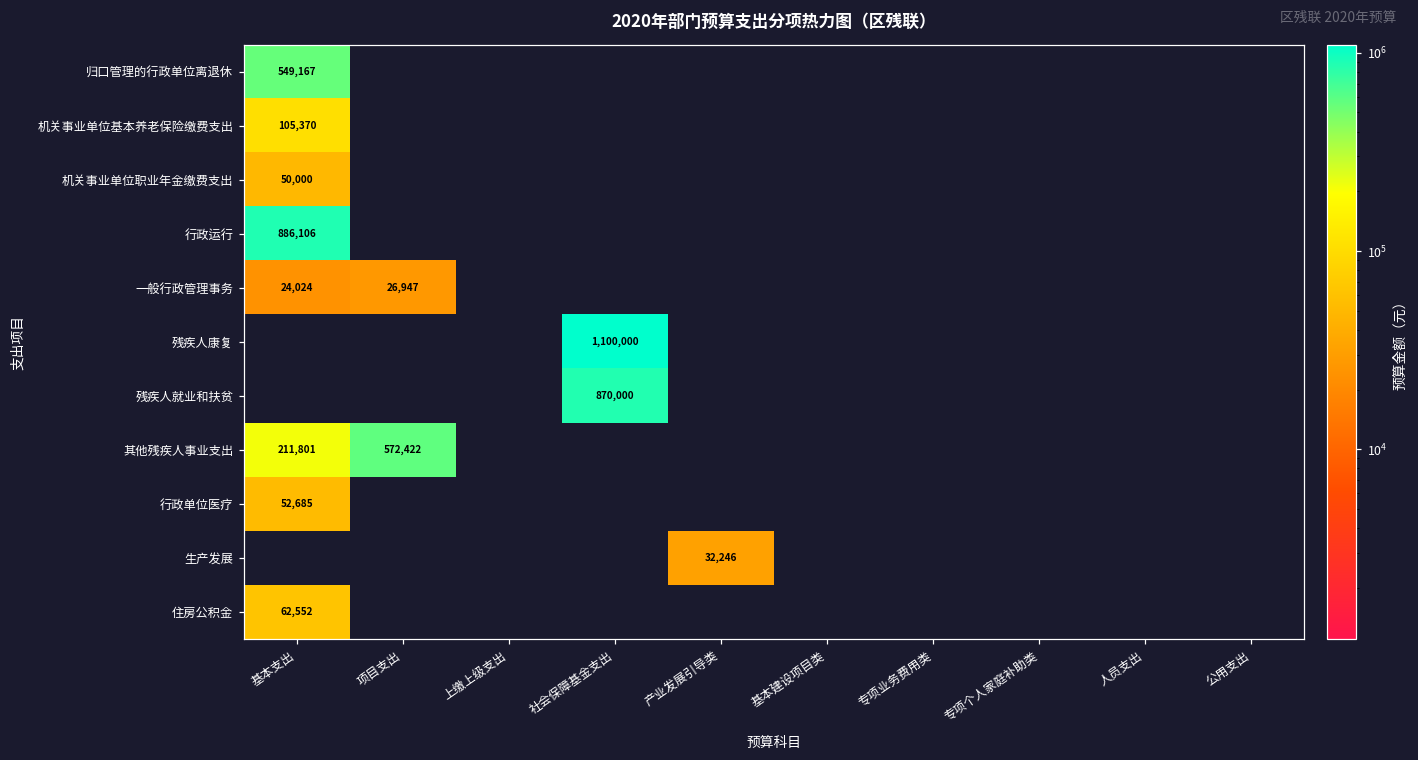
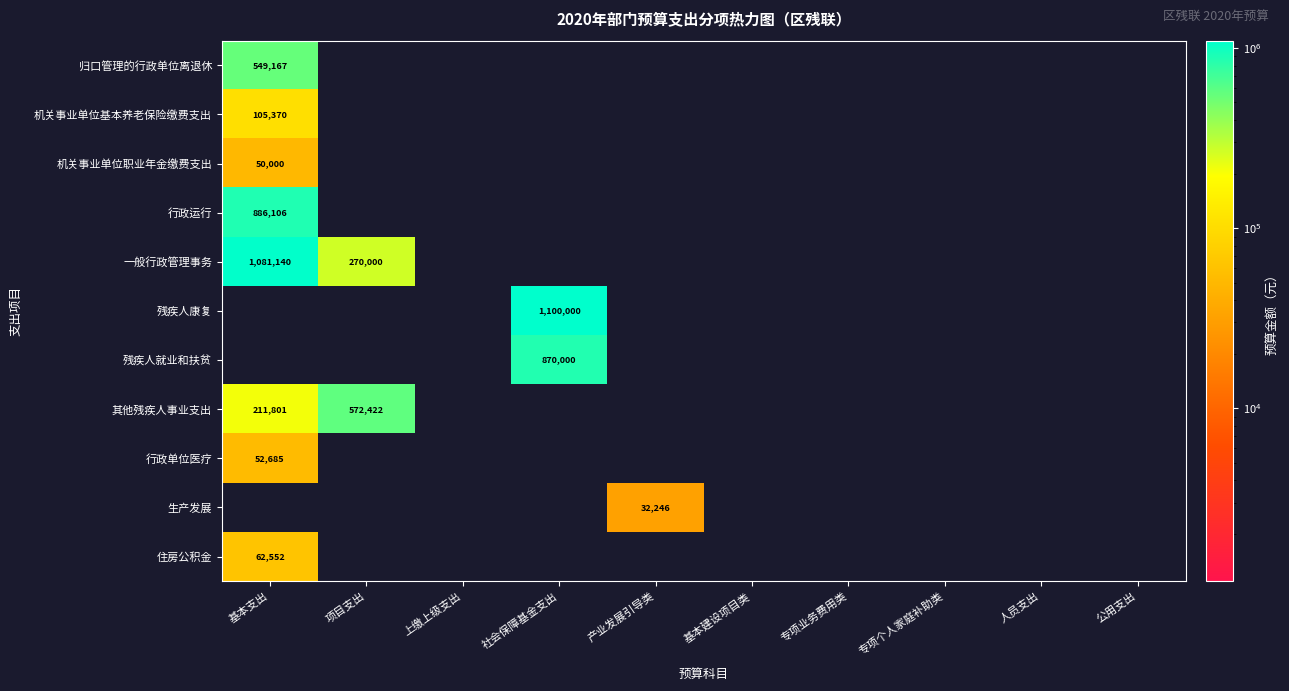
  {
    "归口管理的行政单位离退休": {
      "基本支出": "549,167"
    },
    "机关事业单位基本养老保险缴费支出": {
      "基本支出": "105,370"
    },
    "机关事业单位职业年金缴费支出": {
      "基本支出": "50,000"
    },
    "行政运行": {
      "基本支出": "886,106"
    },
    "一般行政管理事务": {
-     "基本支出": "24,024",
-     "项目支出": "26,947"
+     "基本支出": "1,081,140",
+     "项目支出": "270,000"
    },
    "残疾人康复": {
      "社会保障基金支出": "1,100,000"
    },
    "残疾人就业和扶贫": {
      "社会保障基金支出": "870,000"
    },
    "其他残疾人事业支出": {
      "基本支出": "211,801",
      "项目支出": "572,422"
    },
    "行政单位医疗": {
      "基本支出": "52,685"
    },
    "生产发展": {
      "产业发展引导类": "32,246"
    },
    "住房公积金": {
      "基本支出": "62,552"
    }
  }
